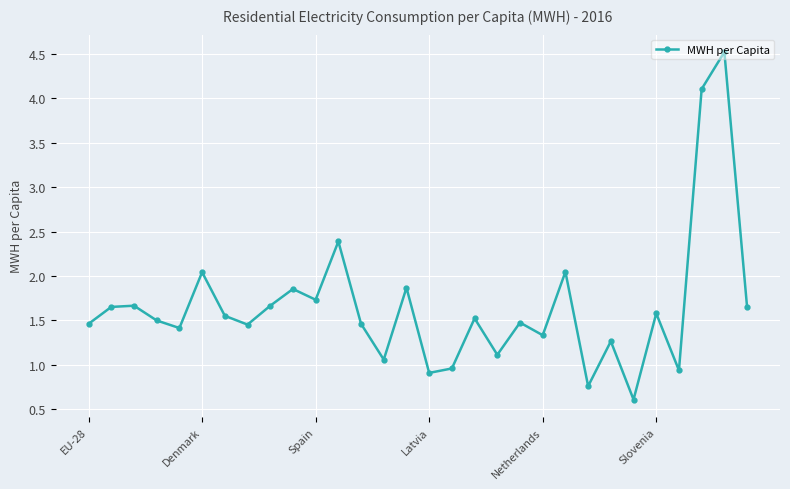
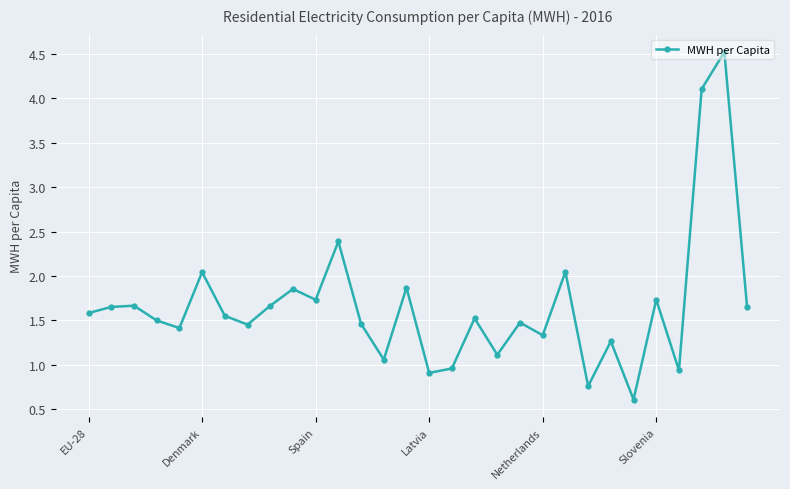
  {
-   "EU-28": 1.5,
+   "EU-28": 1.6,
    "Denmark": 2.0,
    "Spain": 1.7,
    "Latvia": 0.9,
    "Netherlands": 1.3,
-   "Slovenia": 1.6
+   "Slovenia": 1.7
  }
